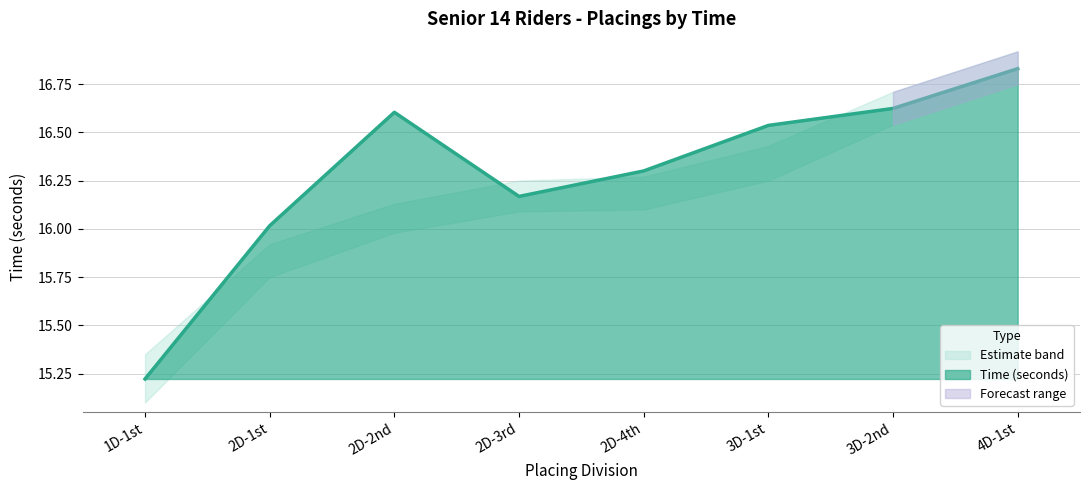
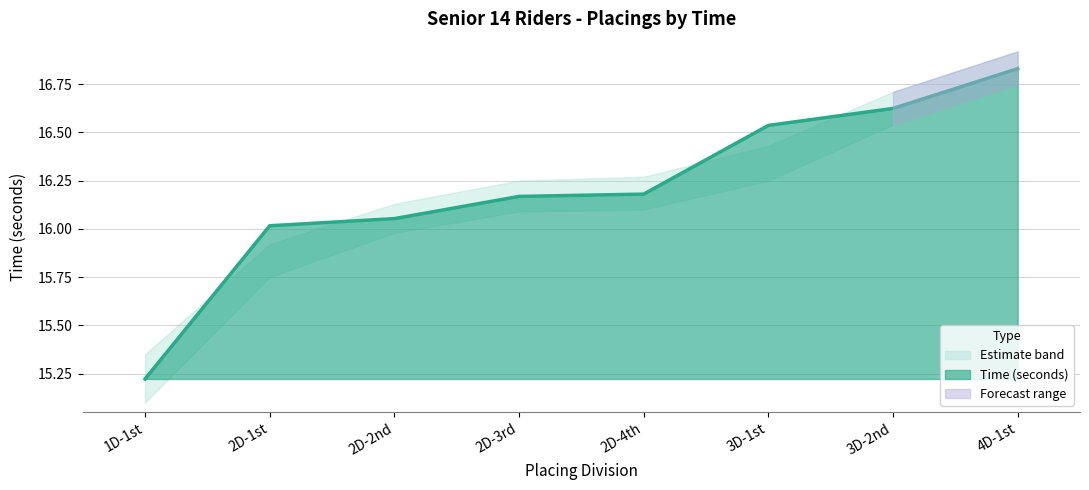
  {
    "Time (seconds)": {
      "1D-1st": 15.22,
      "2D-1st": 16.02,
-     "2D-2nd": 16.60,
+     "2D-2nd": 16.05,
      "2D-3rd": 16.17,
-     "2D-4th": 16.30,
+     "2D-4th": 16.18,
      "3D-1st": 16.54,
      "3D-2nd": 16.62,
      "4D-1st": 16.83
    }
  }
